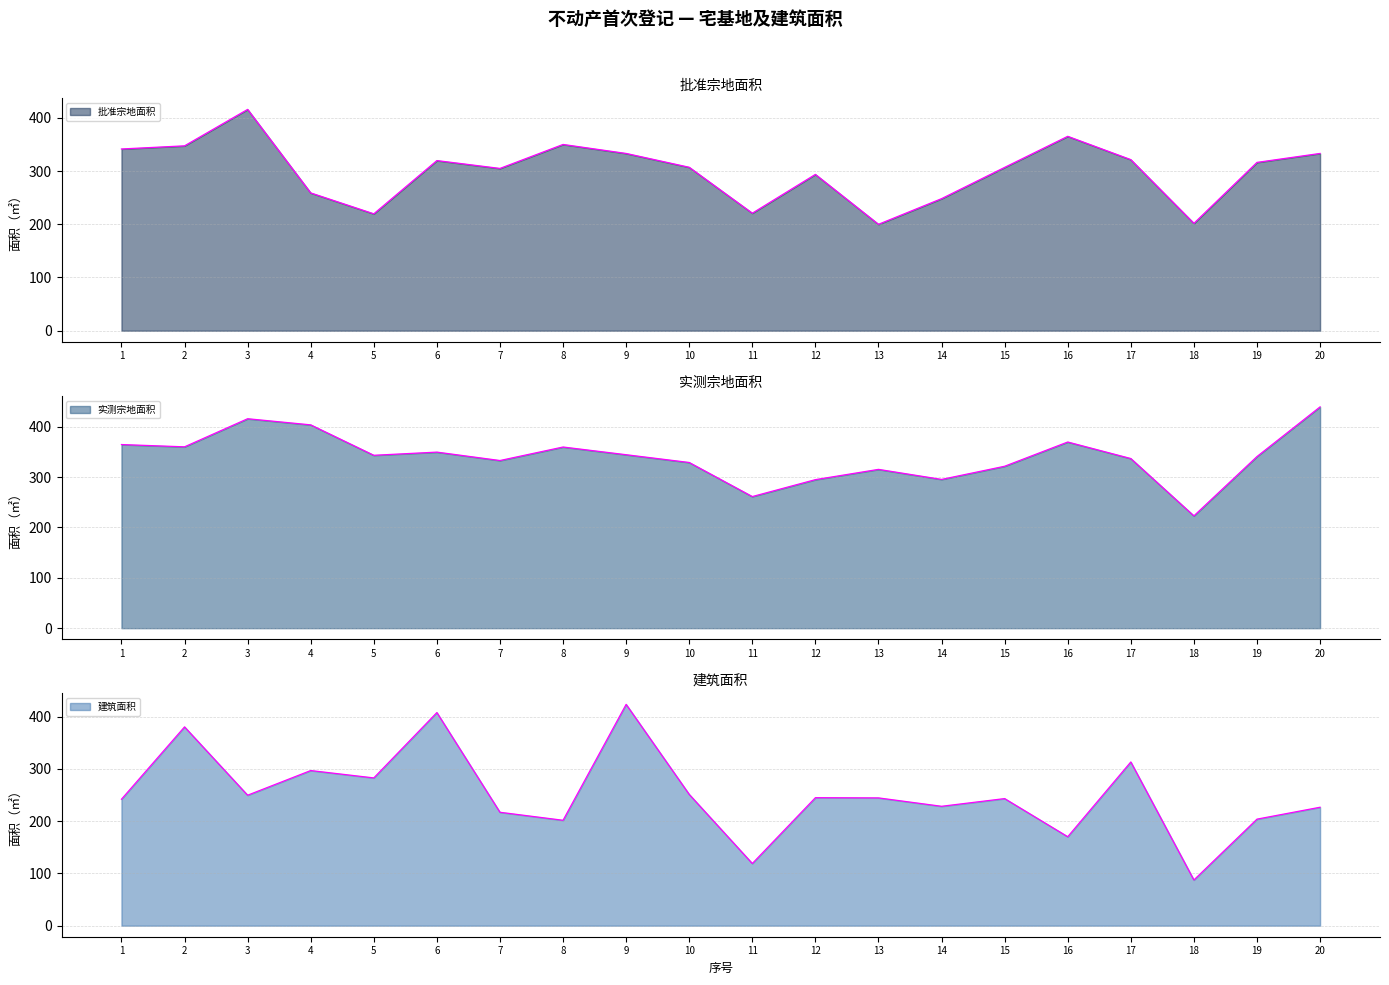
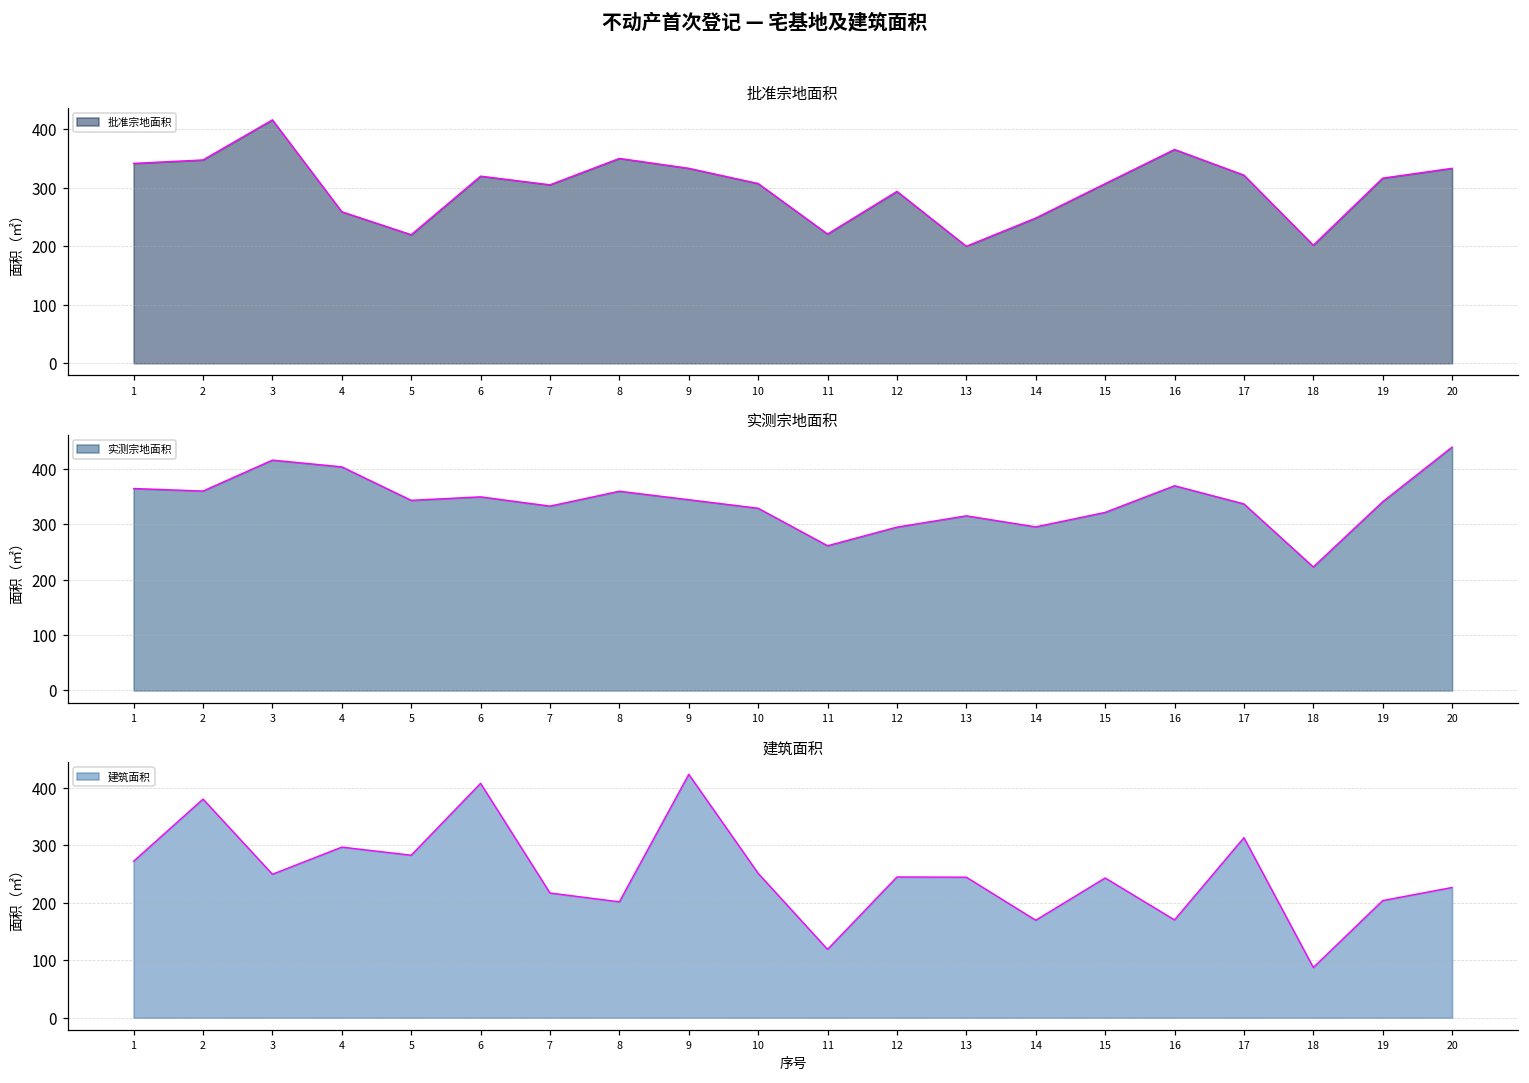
  {
    "批准宗地面积": {
      "1": 340,
      "2": 350,
      "3": 420,
      "4": 260,
      "5": 220,
      "6": 320,
      "7": 310,
      "8": 350,
      "9": 330,
      "10": 310,
      "11": 220,
      "12": 290,
      "13": 200,
      "14": 250,
      "15": 310,
      "16": 370,
      "17": 320,
      "18": 200,
      "19": 320,
      "20": 330
    },
    "实测宗地面积": {
      "1": 360,
      "2": 360,
      "3": 420,
      "4": 400,
      "5": 340,
      "6": 350,
      "7": 330,
      "8": 360,
      "9": 340,
      "10": 330,
      "11": 260,
      "12": 290,
      "13": 320,
      "14": 300,
      "15": 320,
      "16": 370,
      "17": 340,
      "18": 220,
      "19": 340,
      "20": 440
    },
    "建筑面积": {
-     "1": 240,
+     "1": 270,
      "2": 380,
      "3": 250,
      "4": 300,
      "5": 280,
      "6": 410,
      "7": 220,
      "8": 200,
      "9": 420,
      "10": 250,
      "11": 120,
      "12": 240,
      "13": 240,
-     "14": 230,
+     "14": 170,
      "15": 240,
      "16": 170,
      "17": 310,
      "18": 90,
      "19": 200,
      "20": 230
    }
  }
